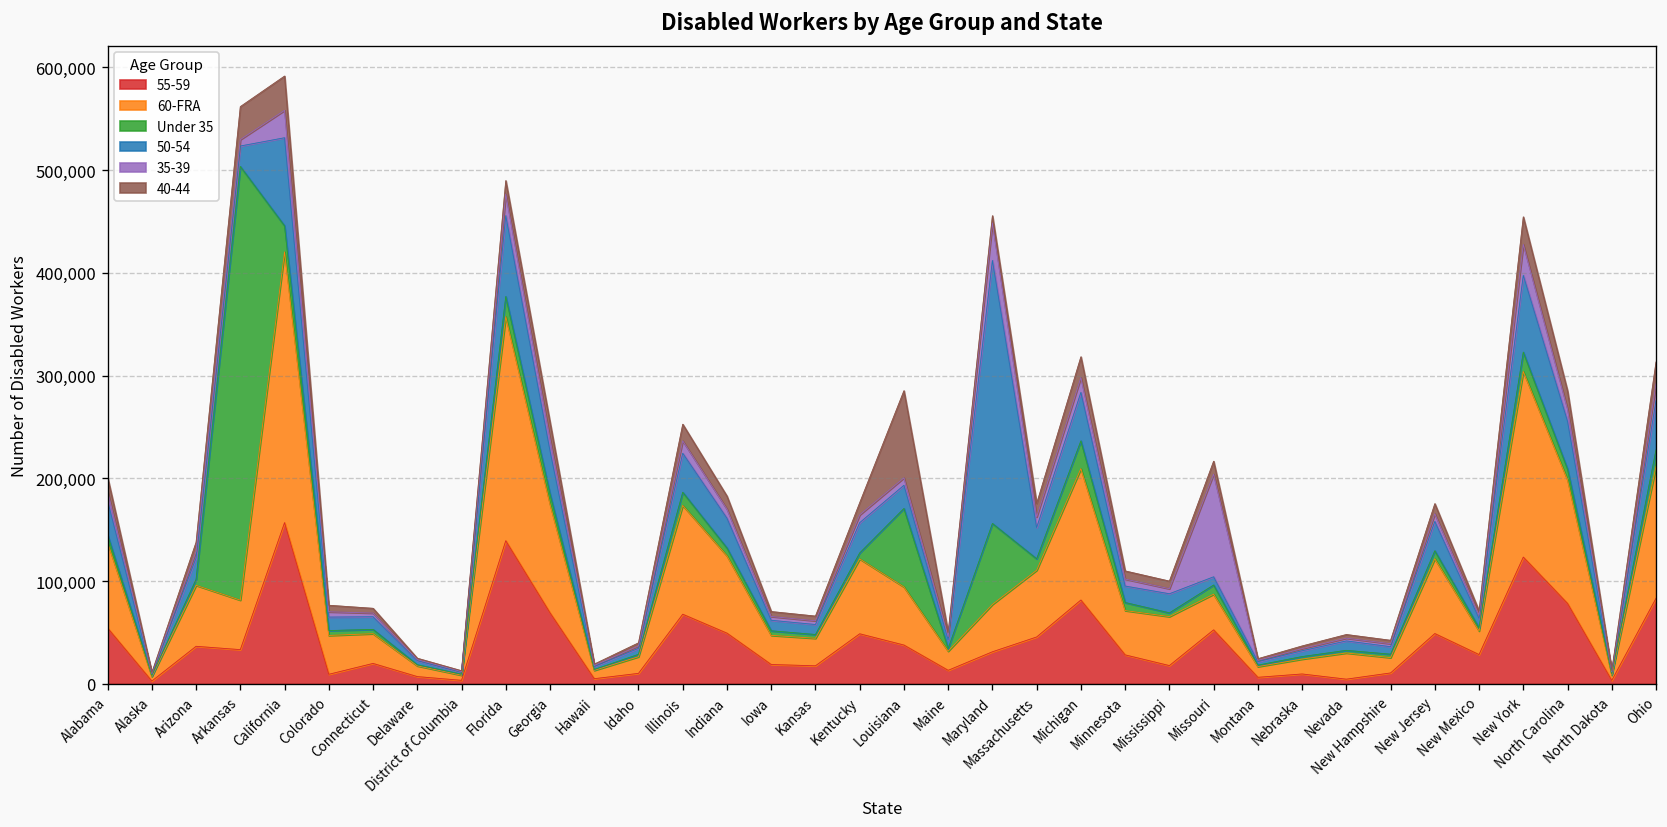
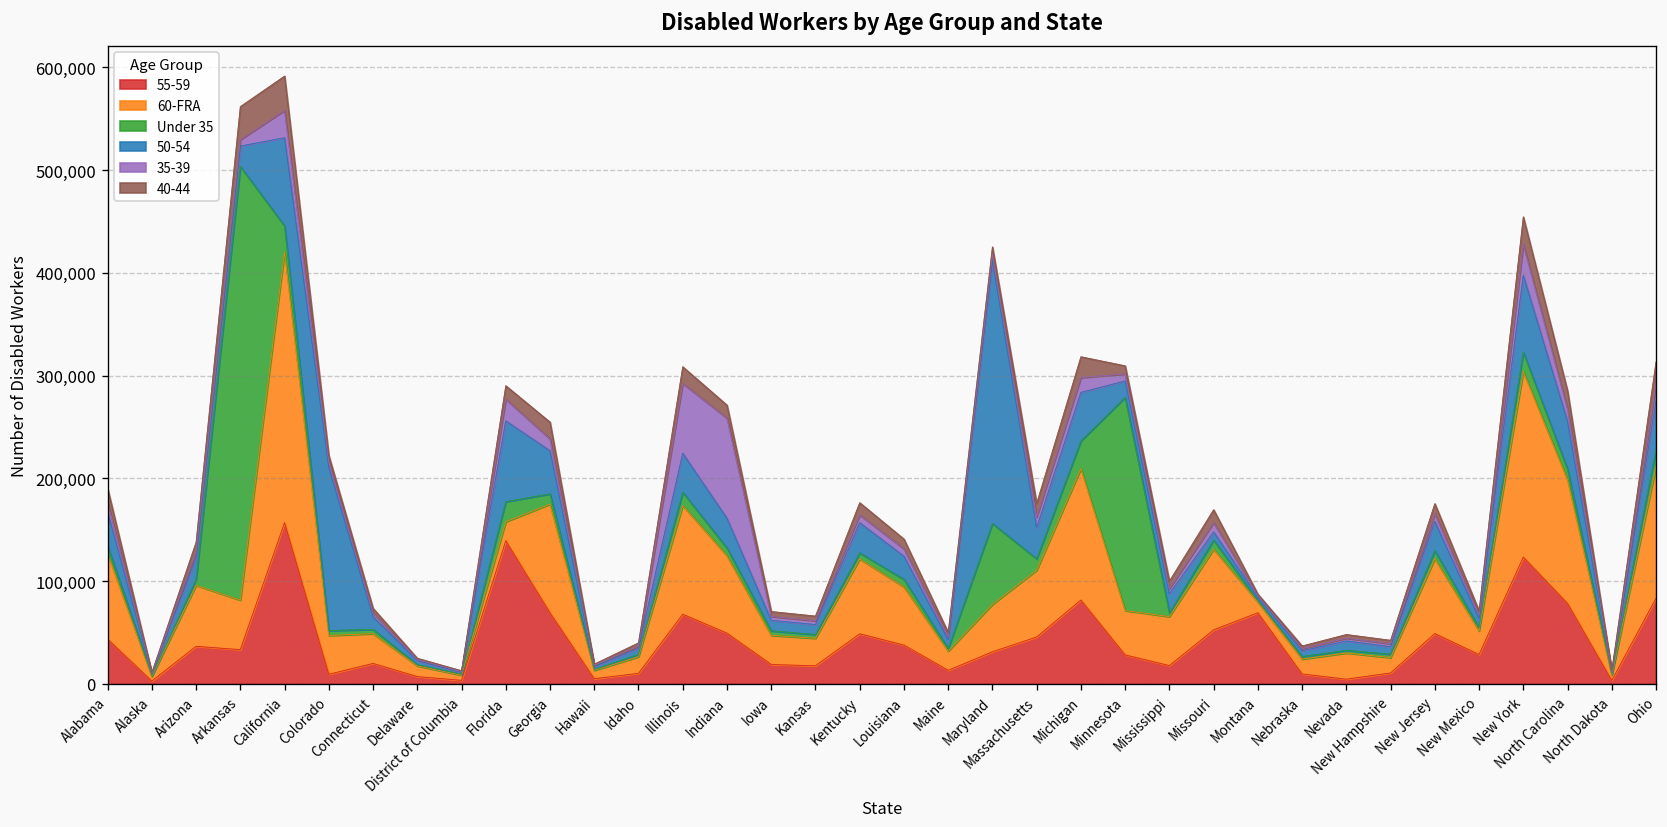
  {
    "55-59": {
-     "Alabama": "50,000",
+     "Alabama": "40,000",
      "Alaska": "0",
      "Arizona": "40,000",
      "Arkansas": "30,000",
      "California": "160,000",
      "Colorado": "10,000",
      "Connecticut": "20,000",
      "Delaware": "10,000",
      "District of Columbia": "0",
      "Florida": "140,000",
      "Georgia": "70,000",
      "Hawaii": "10,000",
      "Idaho": "10,000",
      "Illinois": "70,000",
      "Indiana": "50,000",
      "Iowa": "20,000",
      "Kansas": "20,000",
      "Kentucky": "50,000",
      "Louisiana": "40,000",
      "Maine": "10,000",
      "Maryland": "30,000",
      "Massachusetts": "50,000",
      "Michigan": "80,000",
      "Minnesota": "30,000",
      "Mississippi": "20,000",
      "Missouri": "50,000",
-     "Montana": "10,000",
+     "Montana": "70,000",
      "Nebraska": "10,000",
      "Nevada": "0",
      "New Hampshire": "10,000",
      "New Jersey": "50,000",
      "New Mexico": "30,000",
      "New York": "120,000",
      "North Carolina": "80,000",
      "North Dakota": "0",
      "Ohio": "80,000"
    },
    "60-FRA": {
      "Alabama": "80,000",
      "Arizona": "60,000",
      "Arkansas": "50,000",
      "California": "260,000",
      "Colorado": "40,000",
      "Connecticut": "30,000",
-     "Florida": "220,000",
+     "Florida": "20,000",
      "Georgia": "110,000",
      "Illinois": "110,000",
      "Indiana": "80,000",
      "Iowa": "30,000",
      "Kansas": "30,000",
      "Kentucky": "70,000",
      "Louisiana": "60,000",
      "Maryland": "50,000",
      "Massachusetts": "60,000",
      "Michigan": "130,000",
      "Minnesota": "40,000",
      "Mississippi": "50,000",
-     "Missouri": "30,000",
+     "Missouri": "80,000",
      "New Hampshire": "10,000",
      "New Jersey": "70,000",
      "New York": "180,000",
      "North Carolina": "120,000",
      "Ohio": "130,000"
    },
    "Under 35": {
      "Alabama": "10,000",
      "Arizona": "10,000",
      "Arkansas": "420,000",
      "California": "30,000",
      "Colorado": "0",
      "Connecticut": "0",
      "Florida": "20,000",
      "Georgia": "10,000",
      "Illinois": "10,000",
      "Indiana": "10,000",
      "Iowa": "0",
      "Kansas": "0",
      "Kentucky": "10,000",
-     "Louisiana": "80,000",
+     "Louisiana": "10,000",
      "Maryland": "80,000",
      "Massachusetts": "10,000",
      "Michigan": "30,000",
-     "Minnesota": "10,000",
+     "Minnesota": "210,000",
      "Mississippi": "0",
      "Missouri": "10,000",
      "New Hampshire": "0",
      "New Jersey": "10,000",
      "New York": "20,000",
      "North Carolina": "10,000",
      "Ohio": "20,000"
    },
    "50-54": {
      "Alabama": "30,000",
      "Arizona": "20,000",
      "Arkansas": "20,000",
      "California": "90,000",
-     "Colorado": "10,000",
+     "Colorado": "160,000",
      "Connecticut": "10,000",
      "Florida": "80,000",
      "Georgia": "40,000",
      "Illinois": "40,000",
      "Indiana": "30,000",
      "Iowa": "10,000",
      "Kansas": "10,000",
      "Kentucky": "30,000",
      "Louisiana": "20,000",
      "Maine": "10,000",
      "Maryland": "260,000",
      "Massachusetts": "30,000",
      "Michigan": "50,000",
      "Minnesota": "20,000",
      "Mississippi": "20,000",
      "Missouri": "10,000",
      "New Jersey": "30,000",
      "New Mexico": "10,000",
      "New York": "70,000",
      "North Carolina": "50,000",
      "Ohio": "50,000"
    },
    "35-39": {
      "Alabama": "10,000",
      "Arizona": "10,000",
      "Arkansas": "10,000",
      "California": "30,000",
      "Colorado": "10,000",
      "Connecticut": "0",
      "Florida": "20,000",
      "Georgia": "10,000",
-     "Illinois": "10,000",
-     "Indiana": "10,000",
+     "Illinois": "70,000",
+     "Indiana": "100,000",
      "Iowa": "0",
      "Kansas": "0",
      "Kentucky": "10,000",
      "Louisiana": "10,000",
      "Maine": "0",
-     "Maryland": "40,000",
+     "Maryland": "10,000",
      "Massachusetts": "10,000",
      "Michigan": "10,000",
      "Minnesota": "10,000",
      "Mississippi": "0",
-     "Missouri": "100,000",
+     "Missouri": "10,000",
      "New Jersey": "10,000",
      "New Mexico": "0",
      "New York": "30,000",
      "North Carolina": "10,000",
      "Ohio": "20,000"
    },
    "40-44": {
      "Alabama": "10,000",
      "Arizona": "10,000",
      "Arkansas": "30,000",
      "California": "30,000",
      "Colorado": "10,000",
      "Connecticut": "0",
      "Florida": "10,000",
      "Georgia": "20,000",
      "Illinois": "20,000",
      "Indiana": "10,000",
      "Iowa": "0",
      "Kansas": "0",
      "Kentucky": "10,000",
-     "Louisiana": "80,000",
+     "Louisiana": "10,000",
      "Maine": "0",
      "Maryland": "10,000",
      "Massachusetts": "10,000",
      "Michigan": "20,000",
      "Minnesota": "10,000",
      "Mississippi": "10,000",
      "Missouri": "10,000",
      "Nevada": "0",
      "New Hampshire": "0",
      "New Jersey": "10,000",
      "New Mexico": "0",
      "New York": "30,000",
      "North Carolina": "20,000",
      "Ohio": "20,000"
    }
  }
